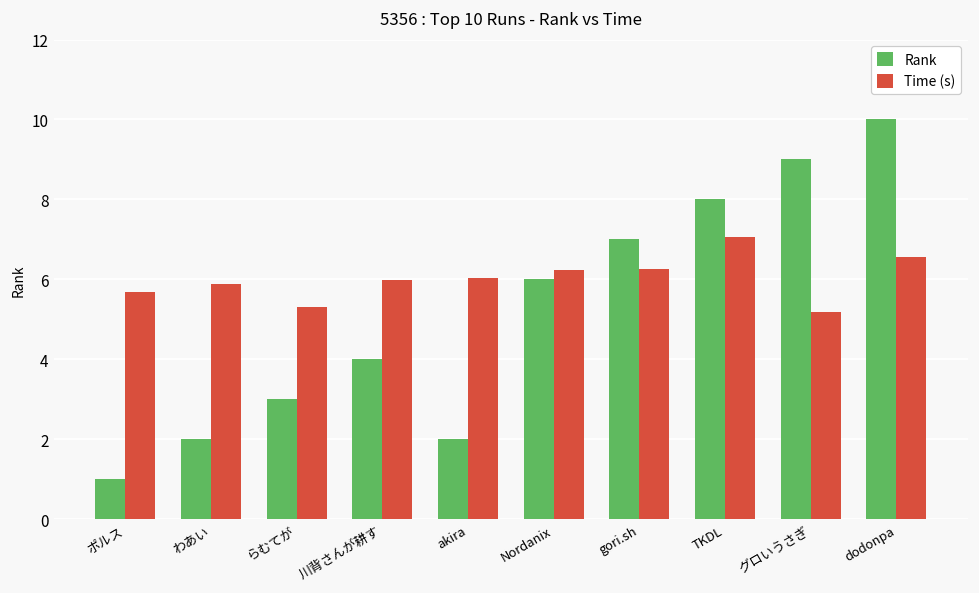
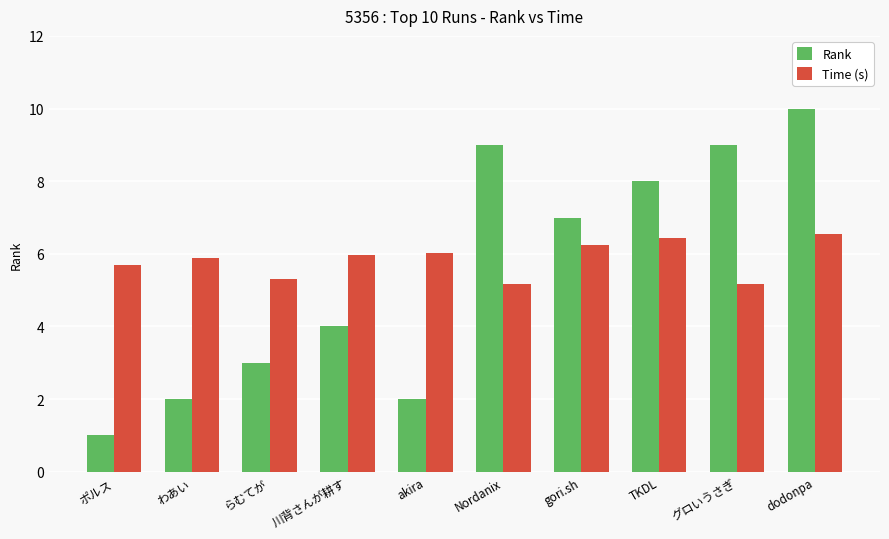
  {
    "Rank": {
      "ポルス": 1,
      "わあい": 2,
      "らむてが": 3,
      "川背さんが耕す": 4,
      "akira": 2,
-     "Nordanix": 6,
+     "Nordanix": 9,
      "gori.sh": 7,
      "TKDL": 8,
      "グロいうさぎ": 9,
      "dodonpa": 10
    },
    "Time (s)": {
      "ポルス": 5.7,
      "わあい": 5.9,
      "らむてが": 5.3,
      "川背さんが耕す": 6.0,
      "akira": 6.0,
-     "Nordanix": 6.2,
+     "Nordanix": 5.2,
      "gori.sh": 6.3,
-     "TKDL": 7.1,
+     "TKDL": 6.4,
      "グロいうさぎ": 5.2,
      "dodonpa": 6.6
    }
  }
